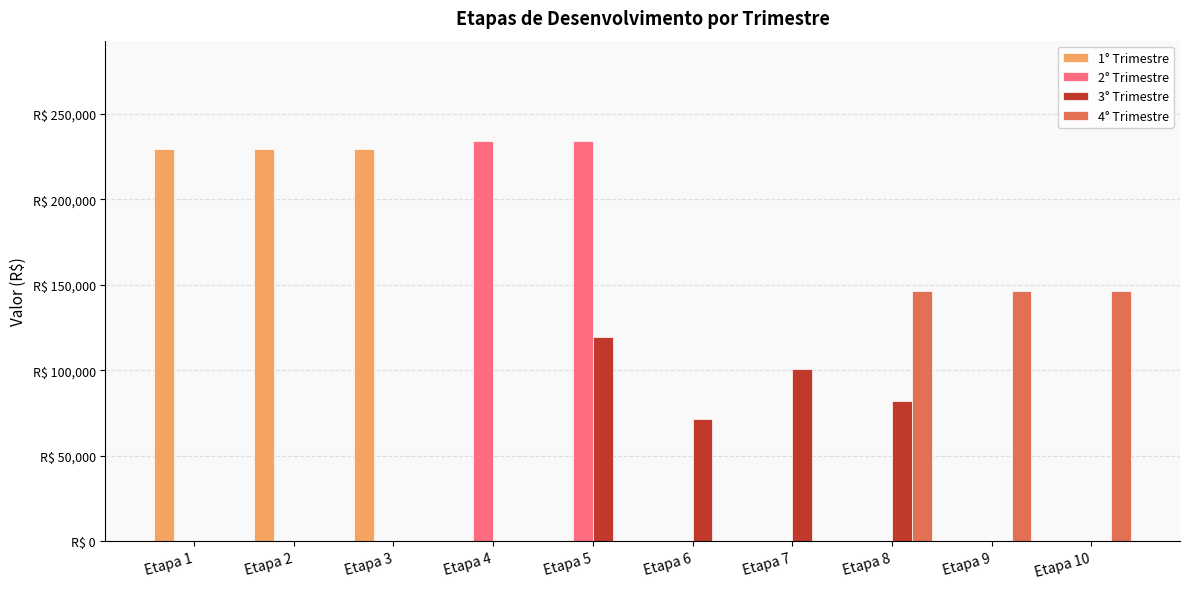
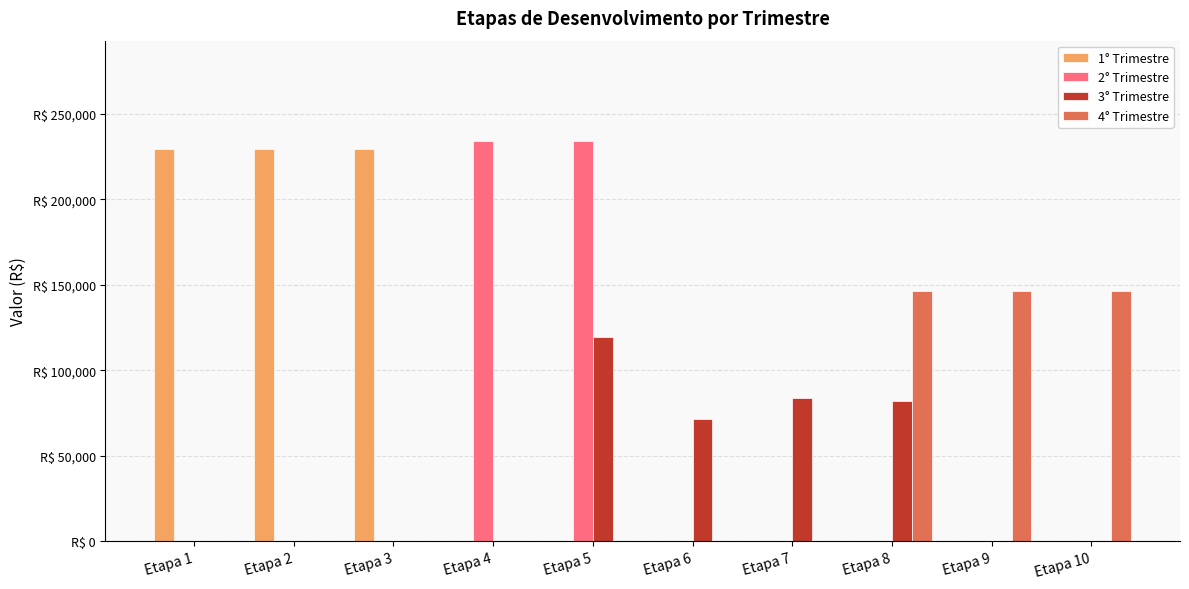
  {
    "3° Trimestre": {
      "Etapa 1": "R$ 0",
      "Etapa 2": "R$ 0",
      "Etapa 3": "R$ 0",
      "Etapa 4": "R$ 0",
      "Etapa 5": "R$ 119,000",
      "Etapa 6": "R$ 71,000",
-     "Etapa 7": "R$ 101,000",
+     "Etapa 7": "R$ 84,000",
      "Etapa 8": "R$ 82,000",
      "Etapa 9": "R$ 0",
      "Etapa 10": "R$ 0"
    }
  }
